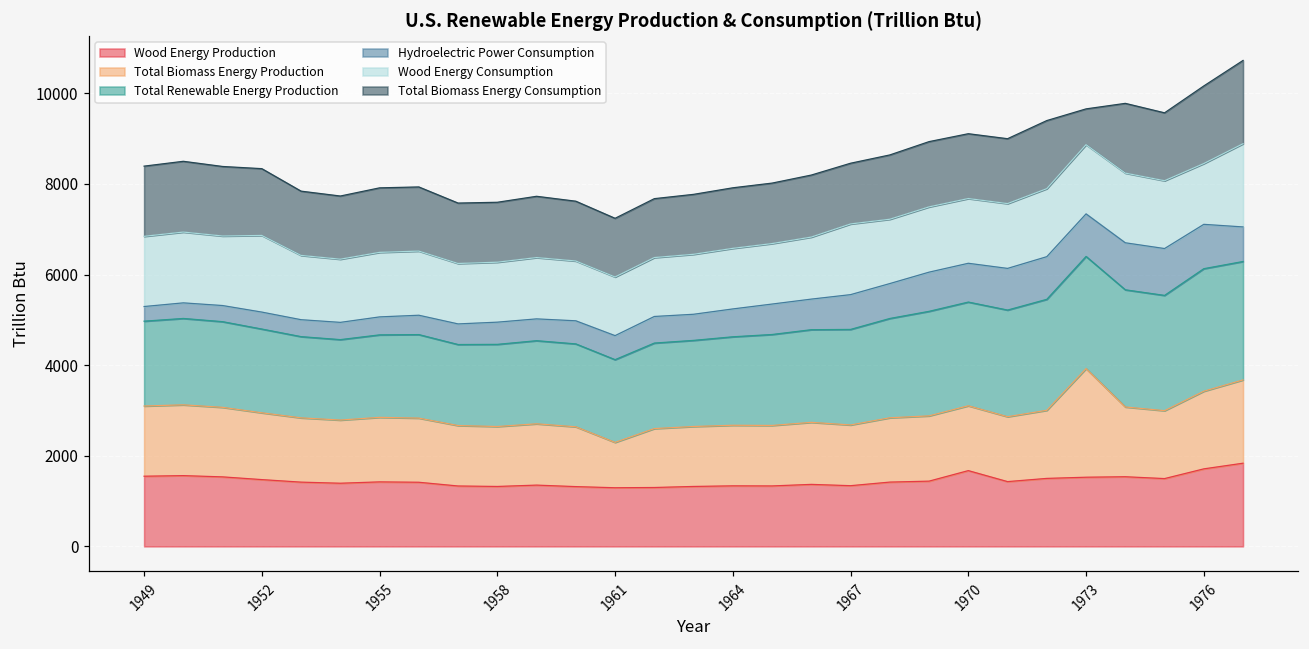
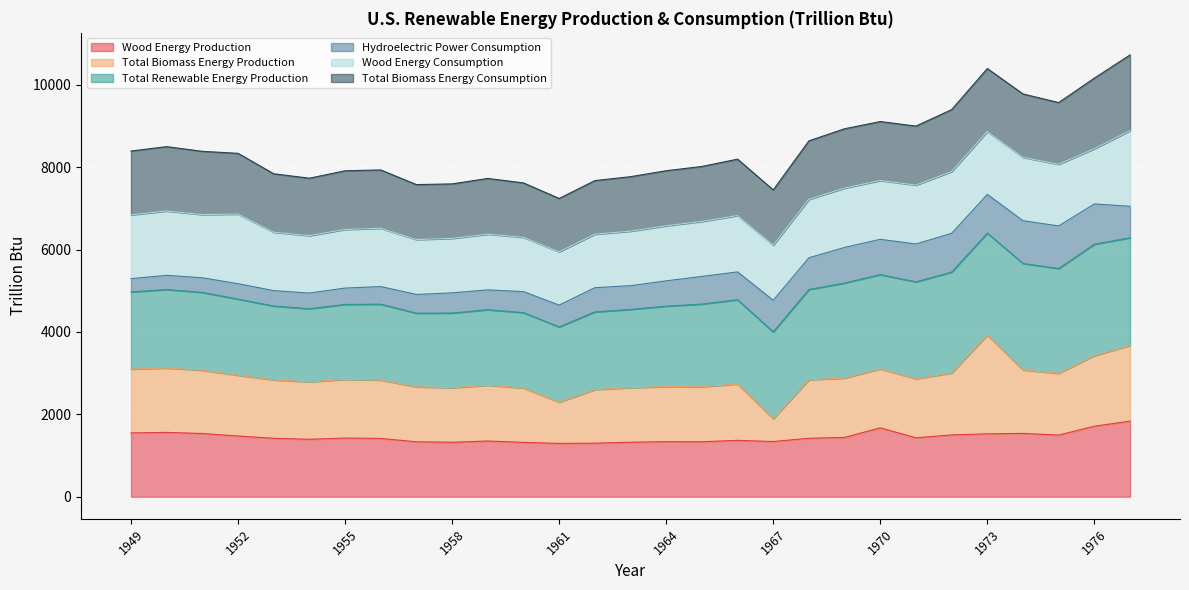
  {
    "Wood Energy Production": {
      "1949": 1500,
      "1952": 1500,
      "1955": 1400,
      "1958": 1300,
      "1961": 1300,
      "1964": 1300,
      "1967": 1300,
      "1970": 1700,
      "1973": 1500,
      "1976": 1700
    },
    "Total Biomass Energy Production": {
      "1949": 1500,
      "1952": 1500,
      "1955": 1400,
      "1958": 1300,
      "1961": 1000,
      "1964": 1300,
-     "1967": 1300,
+     "1967": 600,
      "1970": 1400,
      "1973": 2400,
      "1976": 1700
    },
    "Wood Energy Consumption": {
      "1949": 1500,
      "1952": 1700,
      "1955": 1400,
      "1958": 1300,
      "1961": 1300,
      "1964": 1300,
-     "1967": 1600,
+     "1967": 1300,
      "1970": 1400,
      "1973": 1500,
      "1976": 1300
    },
    "Total Biomass Energy Consumption": {
      "1949": 1500,
      "1952": 1500,
      "1955": 1400,
      "1958": 1300,
      "1961": 1300,
      "1964": 1300,
      "1967": 1300,
      "1970": 1400,
-     "1973": 800,
+     "1973": 1500,
      "1976": 1700
    }
  }
